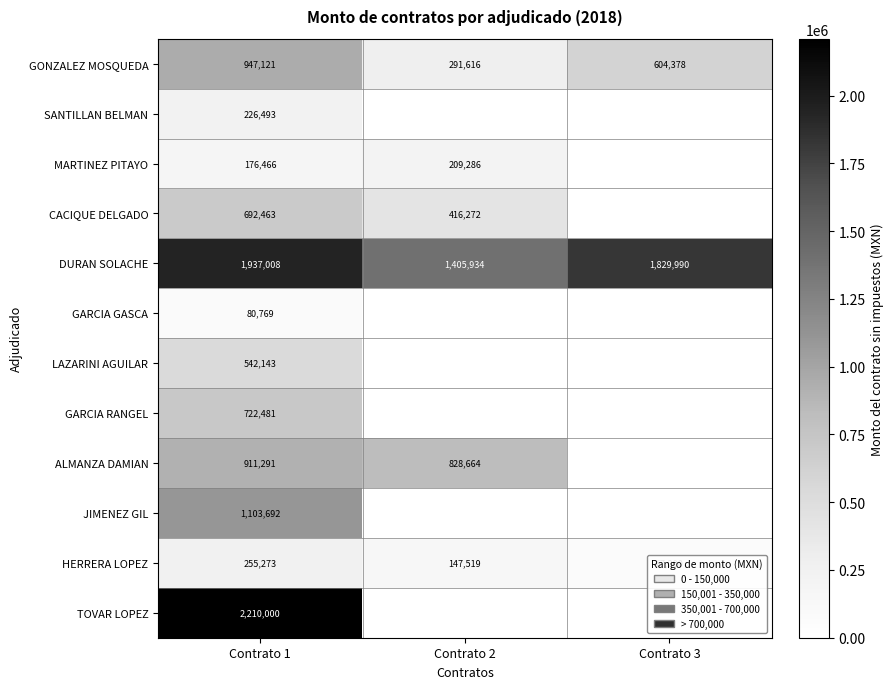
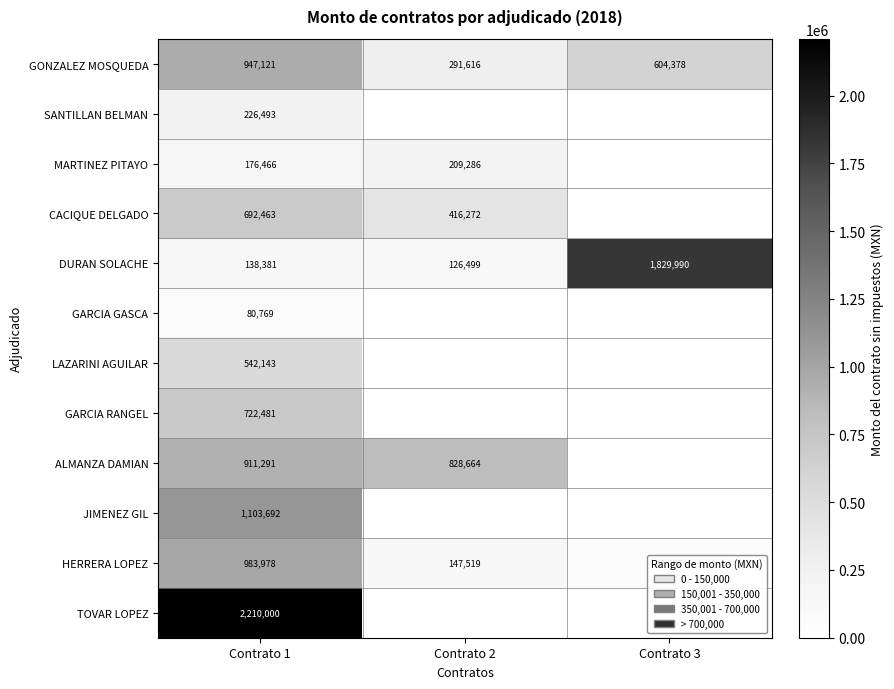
  {
    "GONZALEZ MOSQUEDA": {
      "Contrato 1": "947,121",
      "Contrato 2": "291,616",
      "Contrato 3": "604,378"
    },
    "SANTILLAN BELMAN": {
      "Contrato 1": "226,493"
    },
    "MARTINEZ PITAYO": {
      "Contrato 1": "176,466",
      "Contrato 2": "209,286"
    },
    "CACIQUE DELGADO": {
      "Contrato 1": "692,463",
      "Contrato 2": "416,272"
    },
    "DURAN SOLACHE": {
-     "Contrato 1": "1,937,008",
-     "Contrato 2": "1,405,934",
+     "Contrato 1": "138,381",
+     "Contrato 2": "126,499",
      "Contrato 3": "1,829,990"
    },
    "GARCIA GASCA": {
      "Contrato 1": "80,769"
    },
    "LAZARINI AGUILAR": {
      "Contrato 1": "542,143"
    },
    "GARCIA RANGEL": {
      "Contrato 1": "722,481"
    },
    "ALMANZA DAMIAN": {
      "Contrato 1": "911,291",
      "Contrato 2": "828,664"
    },
    "JIMENEZ GIL": {
      "Contrato 1": "1,103,692"
    },
    "HERRERA LOPEZ": {
-     "Contrato 1": "255,273",
+     "Contrato 1": "983,978",
      "Contrato 2": "147,519"
    },
    "TOVAR LOPEZ": {
      "Contrato 1": "2,210,000"
    }
  }
